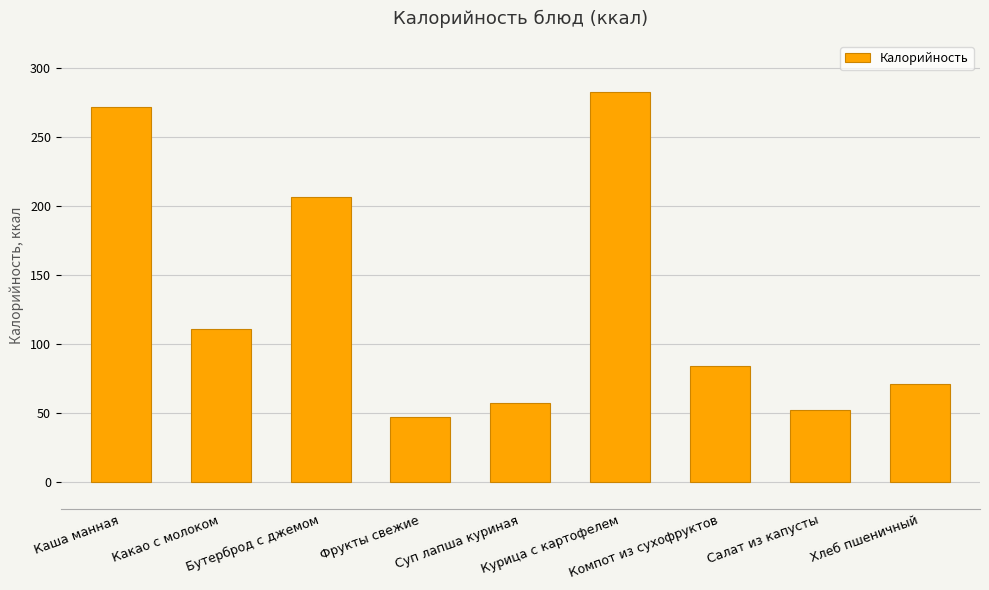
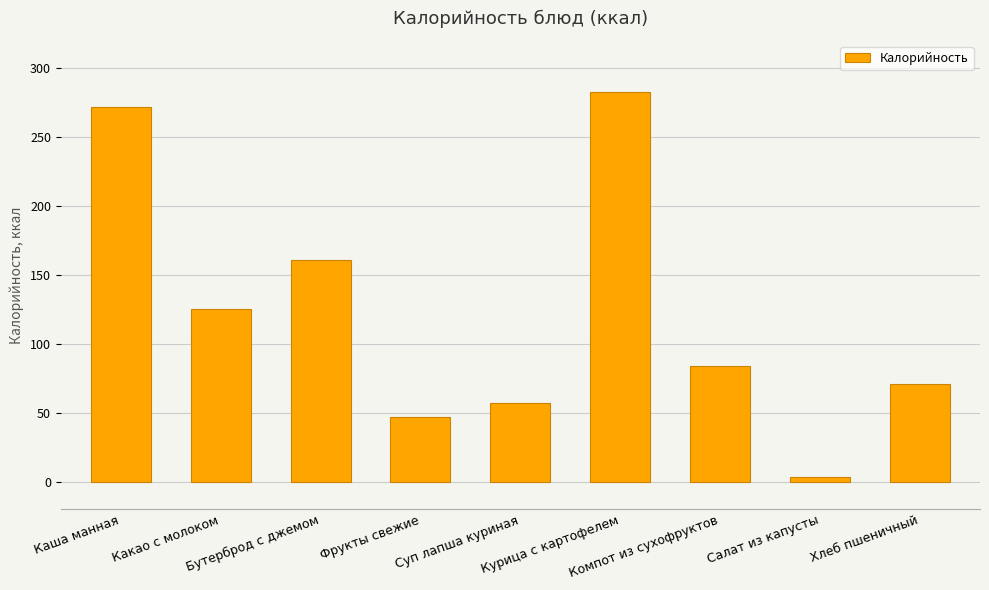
  {
    "Каша манная": 272,
-   "Какао с молоком": 111,
-   "Бутерброд с джемом": 207,
+   "Какао с молоком": 125,
+   "Бутерброд с джемом": 161,
    "Фрукты свежие": 47,
    "Суп лапша куриная": 57,
    "Курица с картофелем": 283,
    "Компот из сухофруктов": 84,
-   "Салат из капусты": 52,
+   "Салат из капусты": 3,
    "Хлеб пшеничный": 71
  }
